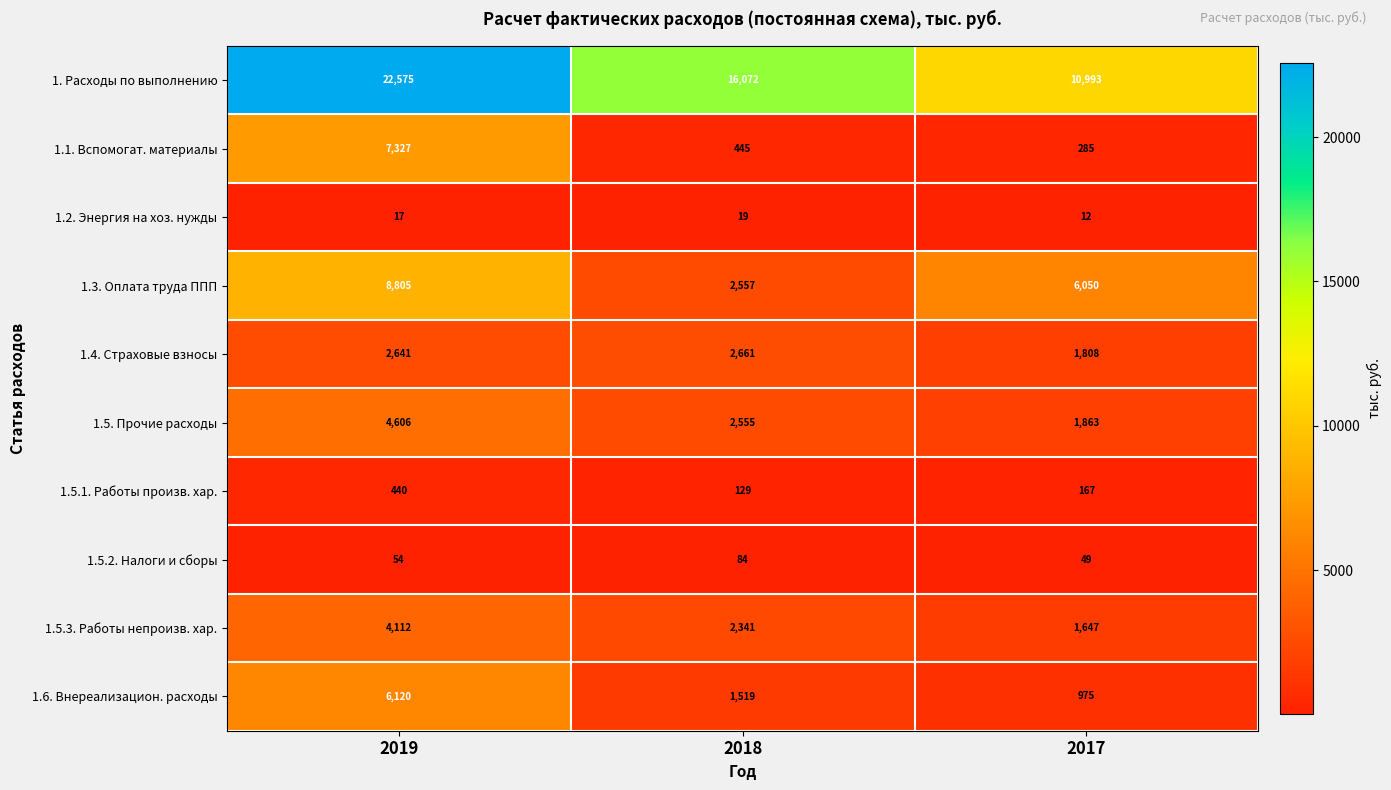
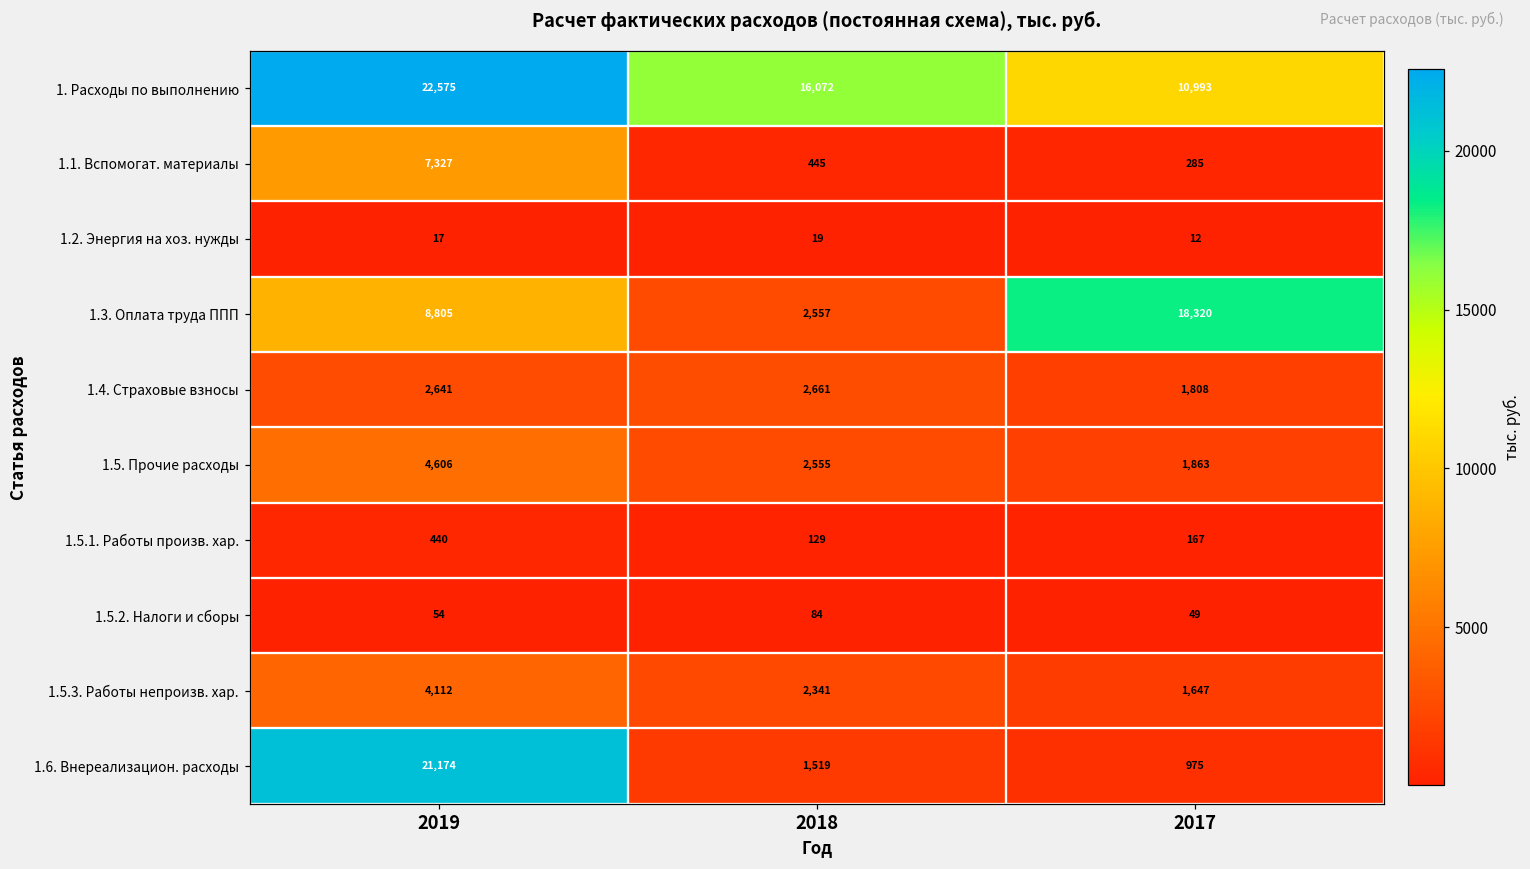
  {
    "1. Расходы по выполнению": {
      "2019": "22,575",
      "2018": "16,072",
      "2017": "10,993"
    },
    "1.1. Вспомогат. материалы": {
      "2019": "7,327",
      "2018": "445",
      "2017": "285"
    },
    "1.2. Энергия на хоз. нужды": {
      "2019": "17",
      "2018": "19",
      "2017": "12"
    },
    "1.3. Оплата труда ППП": {
      "2019": "8,805",
      "2018": "2,557",
-     "2017": "6,050"
+     "2017": "18,320"
    },
    "1.4. Страховые взносы": {
      "2019": "2,641",
      "2018": "2,661",
      "2017": "1,808"
    },
    "1.5. Прочие расходы": {
      "2019": "4,606",
      "2018": "2,555",
      "2017": "1,863"
    },
    "1.5.1. Работы произв. хар.": {
      "2019": "440",
      "2018": "129",
      "2017": "167"
    },
    "1.5.2. Налоги и сборы": {
      "2019": "54",
      "2018": "84",
      "2017": "49"
    },
    "1.5.3. Работы непроизв. хар.": {
      "2019": "4,112",
      "2018": "2,341",
      "2017": "1,647"
    },
    "1.6. Внереализацион. расходы": {
-     "2019": "6,120",
+     "2019": "21,174",
      "2018": "1,519",
      "2017": "975"
    }
  }
